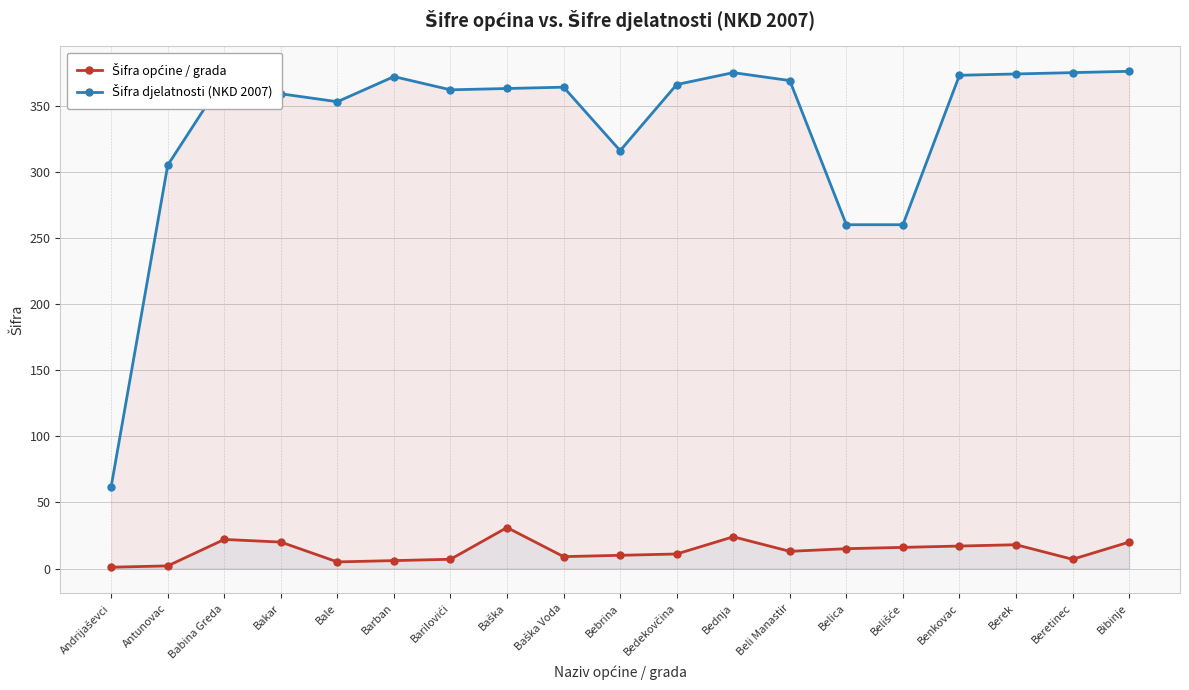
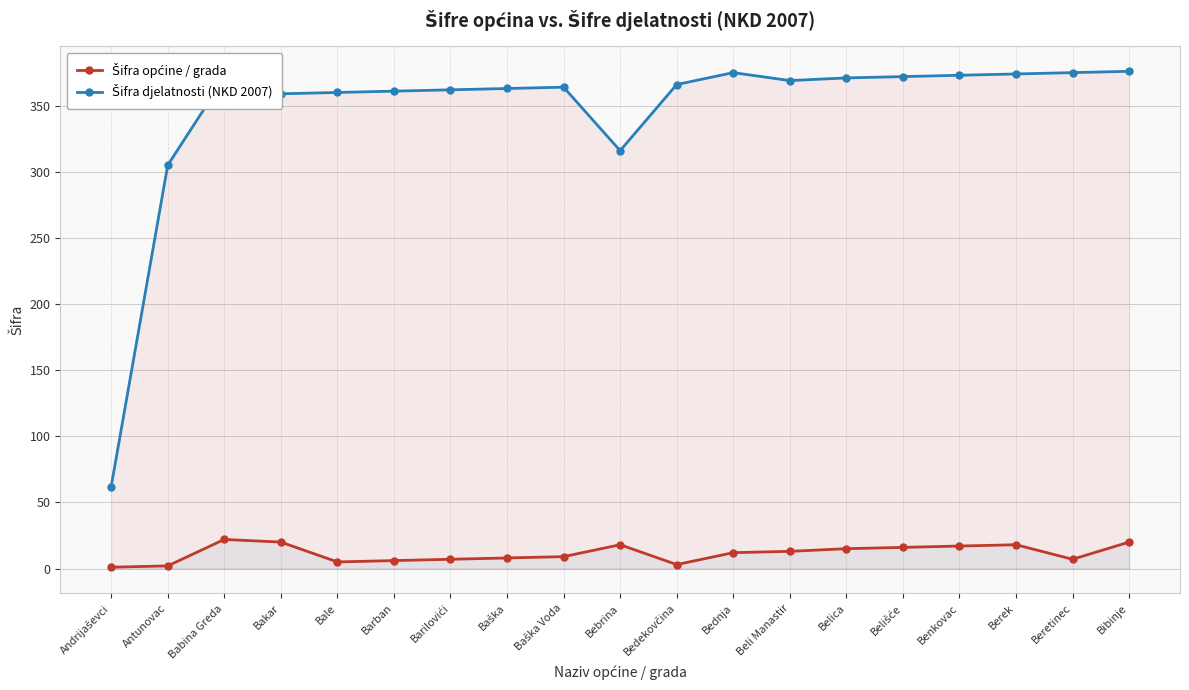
  {
    "Šifra općine / grada": {
      "Andrijaševci": 1,
      "Antunovac": 2,
      "Babina Greda": 22,
      "Bakar": 20,
      "Bale": 5,
      "Barban": 6,
      "Barilovići": 7,
-     "Baška": 31,
+     "Baška": 8,
      "Baška Voda": 9,
-     "Bebrina": 10,
-     "Bedekovčina": 11,
-     "Bednja": 24,
+     "Bebrina": 18,
+     "Bedekovčina": 3,
+     "Bednja": 12,
      "Beli Manastir": 13,
      "Belica": 15,
      "Belišće": 16,
      "Benkovac": 17,
      "Berek": 18,
      "Beretinec": 7,
      "Bibinje": 20
    },
    "Šifra djelatnosti (NKD 2007)": {
      "Andrijaševci": 62,
      "Antunovac": 305,
-     "Bale": 353,
-     "Barban": 372,
+     "Bale": 360,
+     "Barban": 361,
      "Barilovići": 362,
      "Baška": 363,
      "Baška Voda": 364,
      "Bebrina": 316,
      "Bedekovčina": 366,
      "Bednja": 375,
      "Beli Manastir": 369,
-     "Belica": 260,
-     "Belišće": 260,
+     "Belica": 371,
+     "Belišće": 372,
      "Benkovac": 373,
      "Berek": 374,
      "Beretinec": 375,
      "Bibinje": 376
    }
  }
